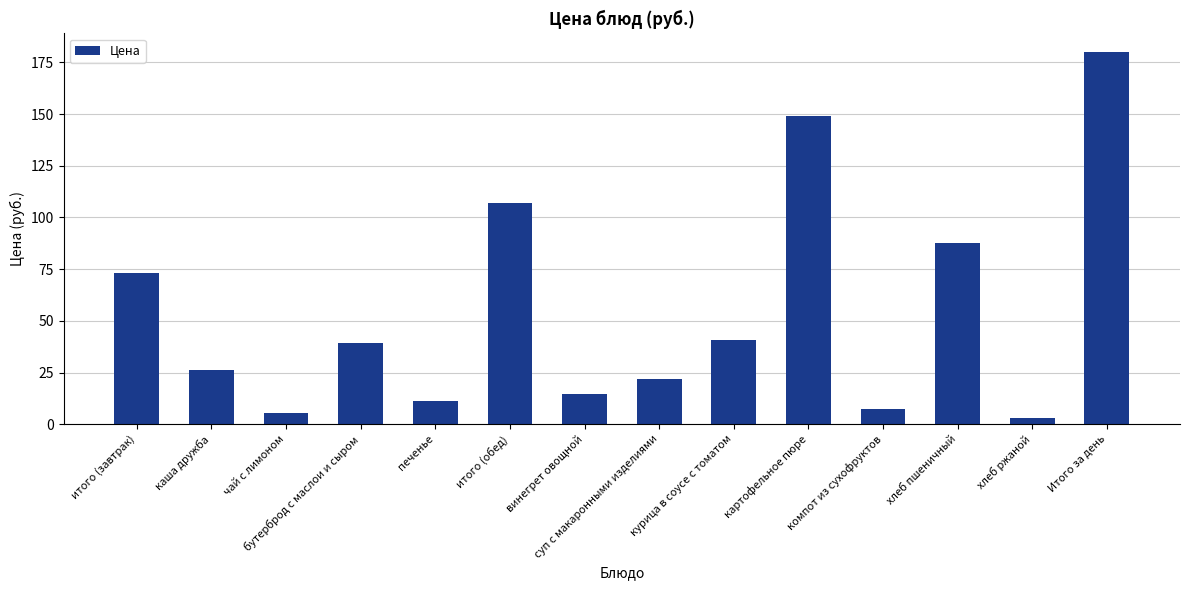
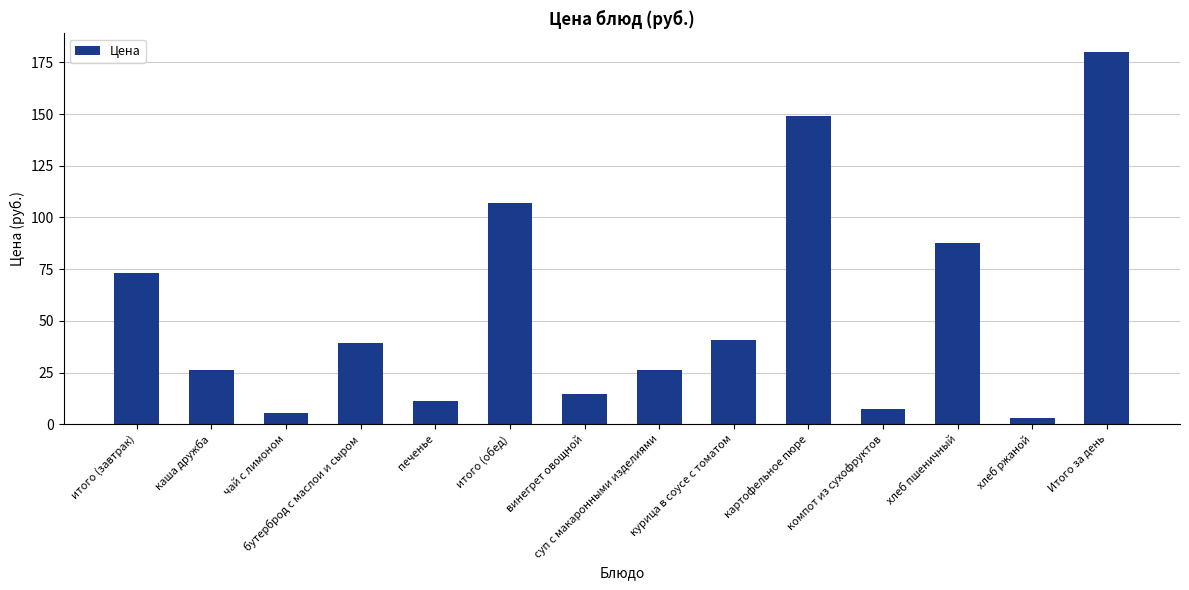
  {
    "итого (завтрак)": 73,
    "каша дружба": 26,
    "чай с лимоном": 5,
    "бутерброд с маслои и сыром": 39,
    "печенье": 11,
    "итого (обед)": 107,
    "винегрет овощной": 14,
-   "суп с макаронными изделиями": 22,
+   "суп с макаронными изделиями": 26,
    "курица в соусе с томатом": 41,
    "картофельное пюре": 149,
    "компот из сухофруктов": 7,
    "хлеб пшеничный": 88,
    "хлеб ржаной": 3,
    "Итого за день": 180
  }
